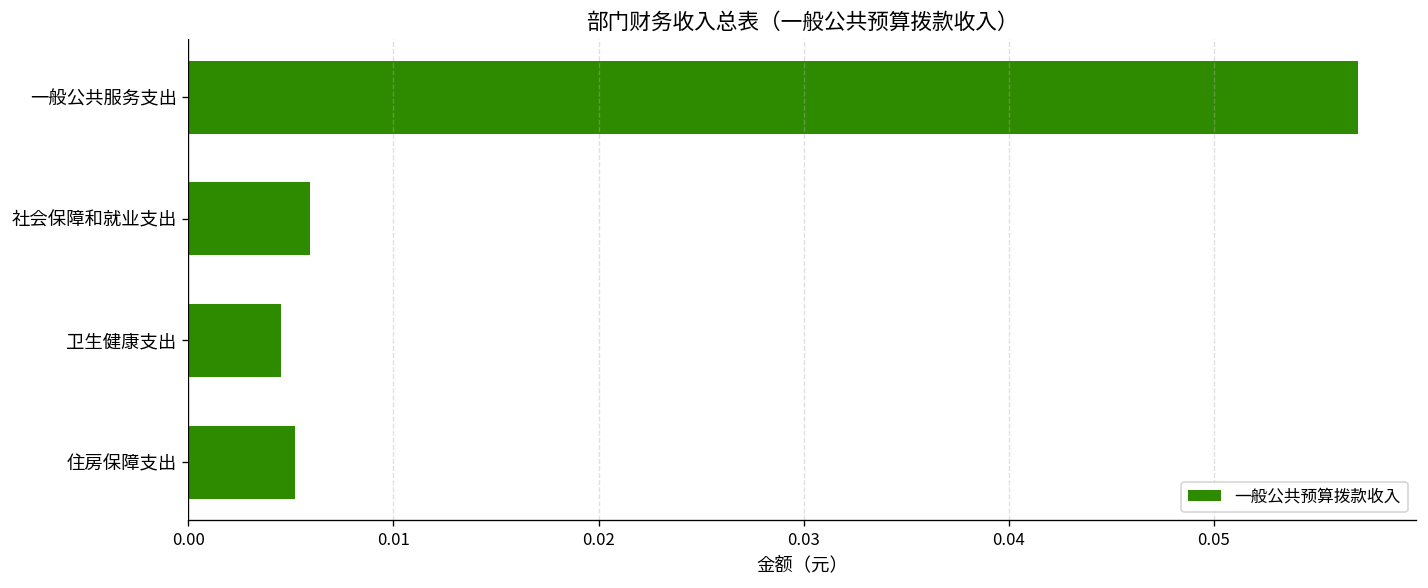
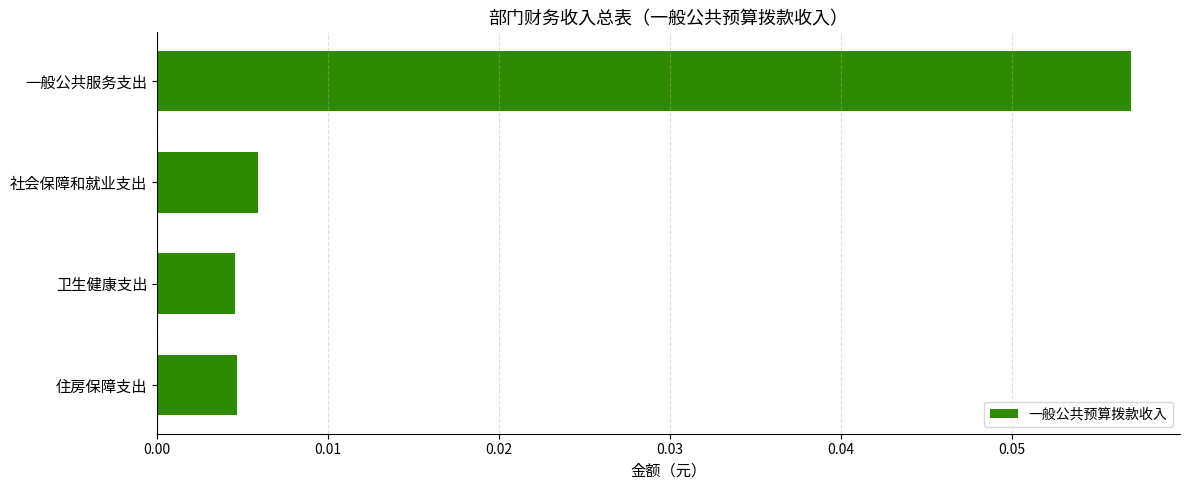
  {
    "一般公共服务支出": 0.0570,
    "社会保障和就业支出": 0.0059,
    "卫生健康支出": 0.0045,
-   "住房保障支出": 0.0052
+   "住房保障支出": 0.0047
  }
